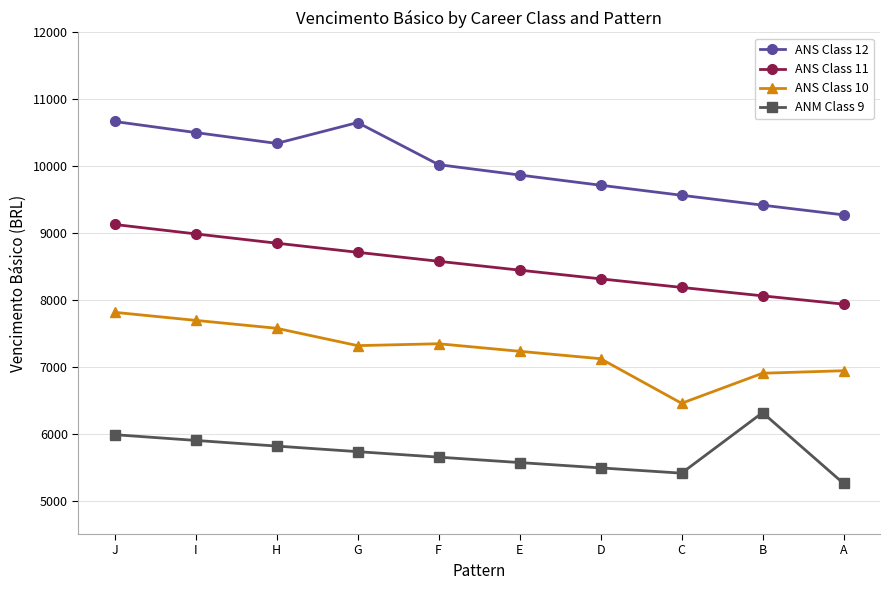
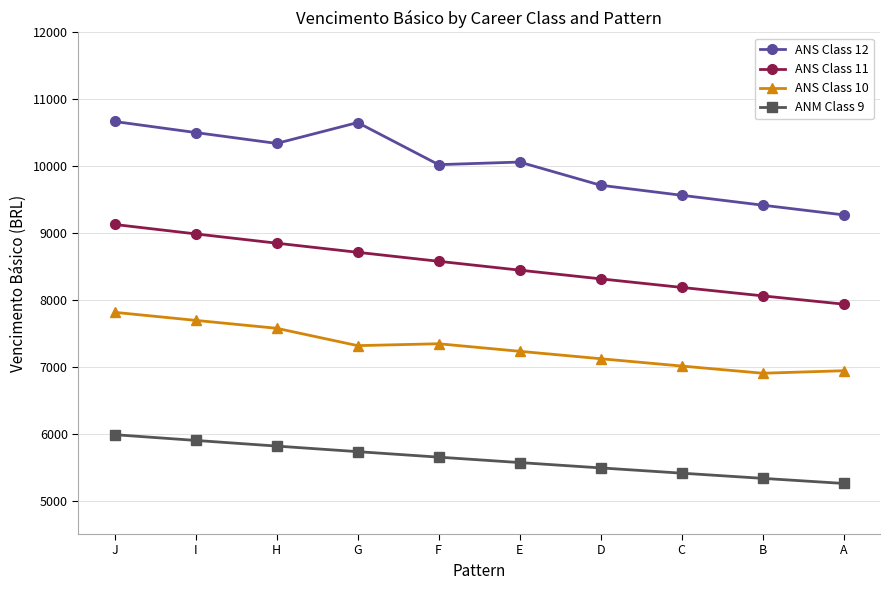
  {
    "ANS Class 12": {
      "J": 10700,
      "I": 10500,
      "H": 10300,
      "G": 10700,
      "F": 10000,
-     "E": 9900,
+     "E": 10100,
      "D": 9700,
      "C": 9600,
      "B": 9400,
      "A": 9300
    },
    "ANS Class 11": {
      "J": 9100,
      "I": 9000,
      "H": 8800,
      "G": 8700,
      "F": 8600,
      "E": 8400,
      "D": 8300,
      "C": 8200,
      "B": 8100,
      "A": 7900
    },
    "ANS Class 10": {
      "J": 7800,
      "I": 7700,
      "H": 7600,
      "G": 7300,
      "F": 7300,
      "E": 7200,
      "D": 7100,
-     "C": 6500,
+     "C": 7000,
      "B": 6900,
      "A": 6900
    },
    "ANM Class 9": {
      "J": 6000,
      "I": 5900,
      "H": 5800,
      "G": 5700,
      "F": 5600,
      "E": 5600,
      "D": 5500,
      "C": 5400,
-     "B": 6300,
+     "B": 5300,
      "A": 5300
    }
  }
